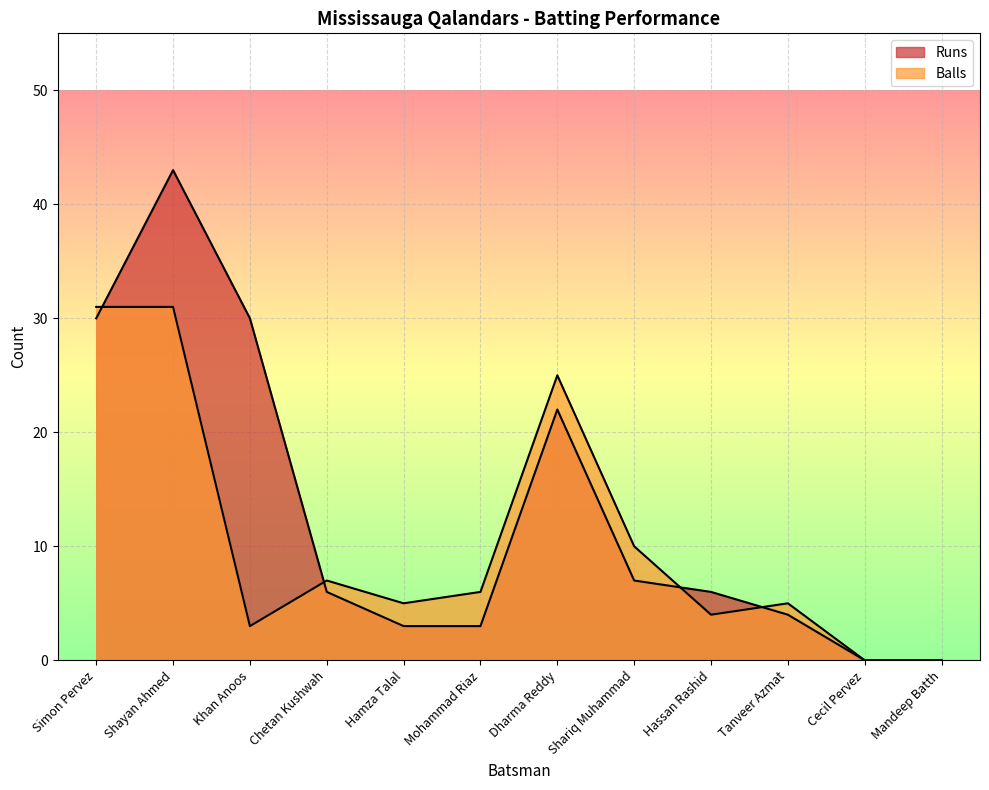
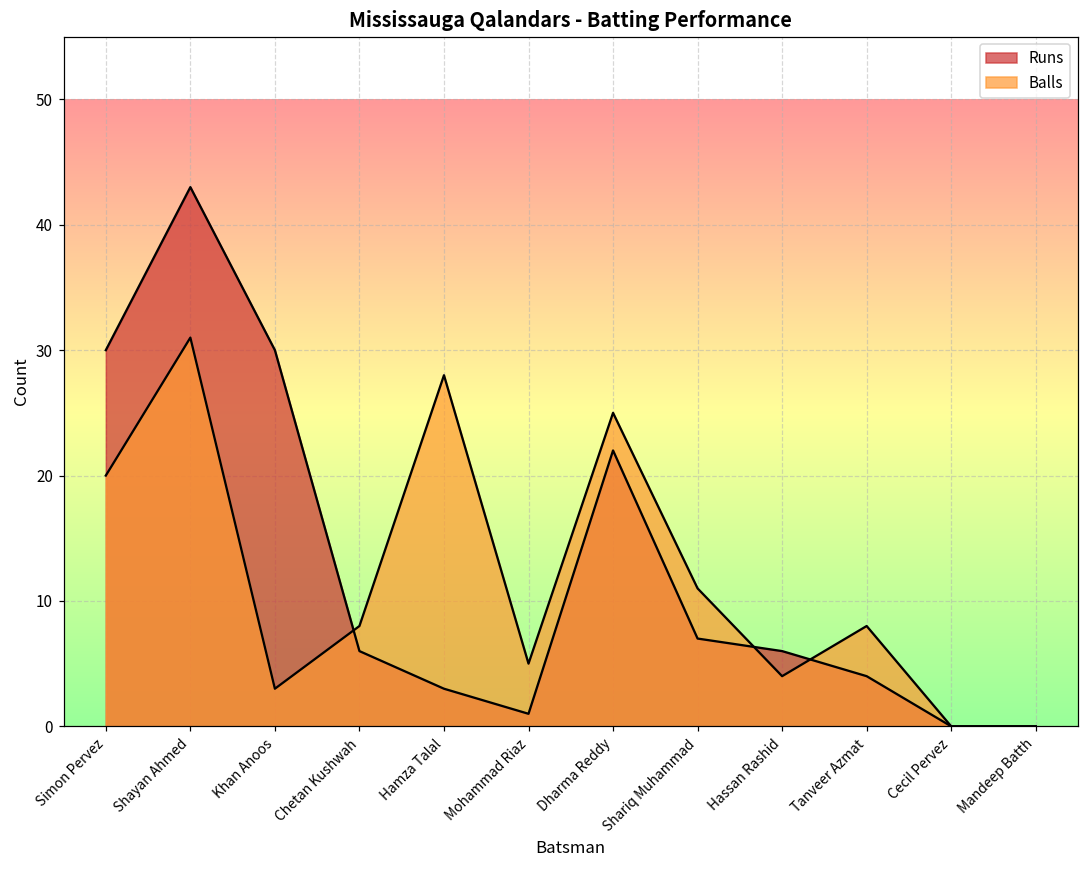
  {
    "Runs": {
      "Simon Pervez": 30,
      "Shayan Ahmed": 43,
      "Khan Anoos": 30,
      "Chetan Kushwah": 6,
      "Hamza Talal": 3,
-     "Mohammad Riaz": 3,
+     "Mohammad Riaz": 1,
      "Dharma Reddy": 22,
      "Shariq Muhammad": 7,
      "Hassan Rashid": 6,
      "Tanveer Azmat": 4
    },
    "Balls": {
-     "Simon Pervez": 31,
+     "Simon Pervez": 20,
      "Shayan Ahmed": 31,
      "Khan Anoos": 3,
-     "Chetan Kushwah": 7,
-     "Hamza Talal": 5,
-     "Mohammad Riaz": 6,
+     "Chetan Kushwah": 8,
+     "Hamza Talal": 28,
+     "Mohammad Riaz": 5,
      "Dharma Reddy": 25,
-     "Shariq Muhammad": 10,
+     "Shariq Muhammad": 11,
      "Hassan Rashid": 4,
-     "Tanveer Azmat": 5
+     "Tanveer Azmat": 8
    }
  }
